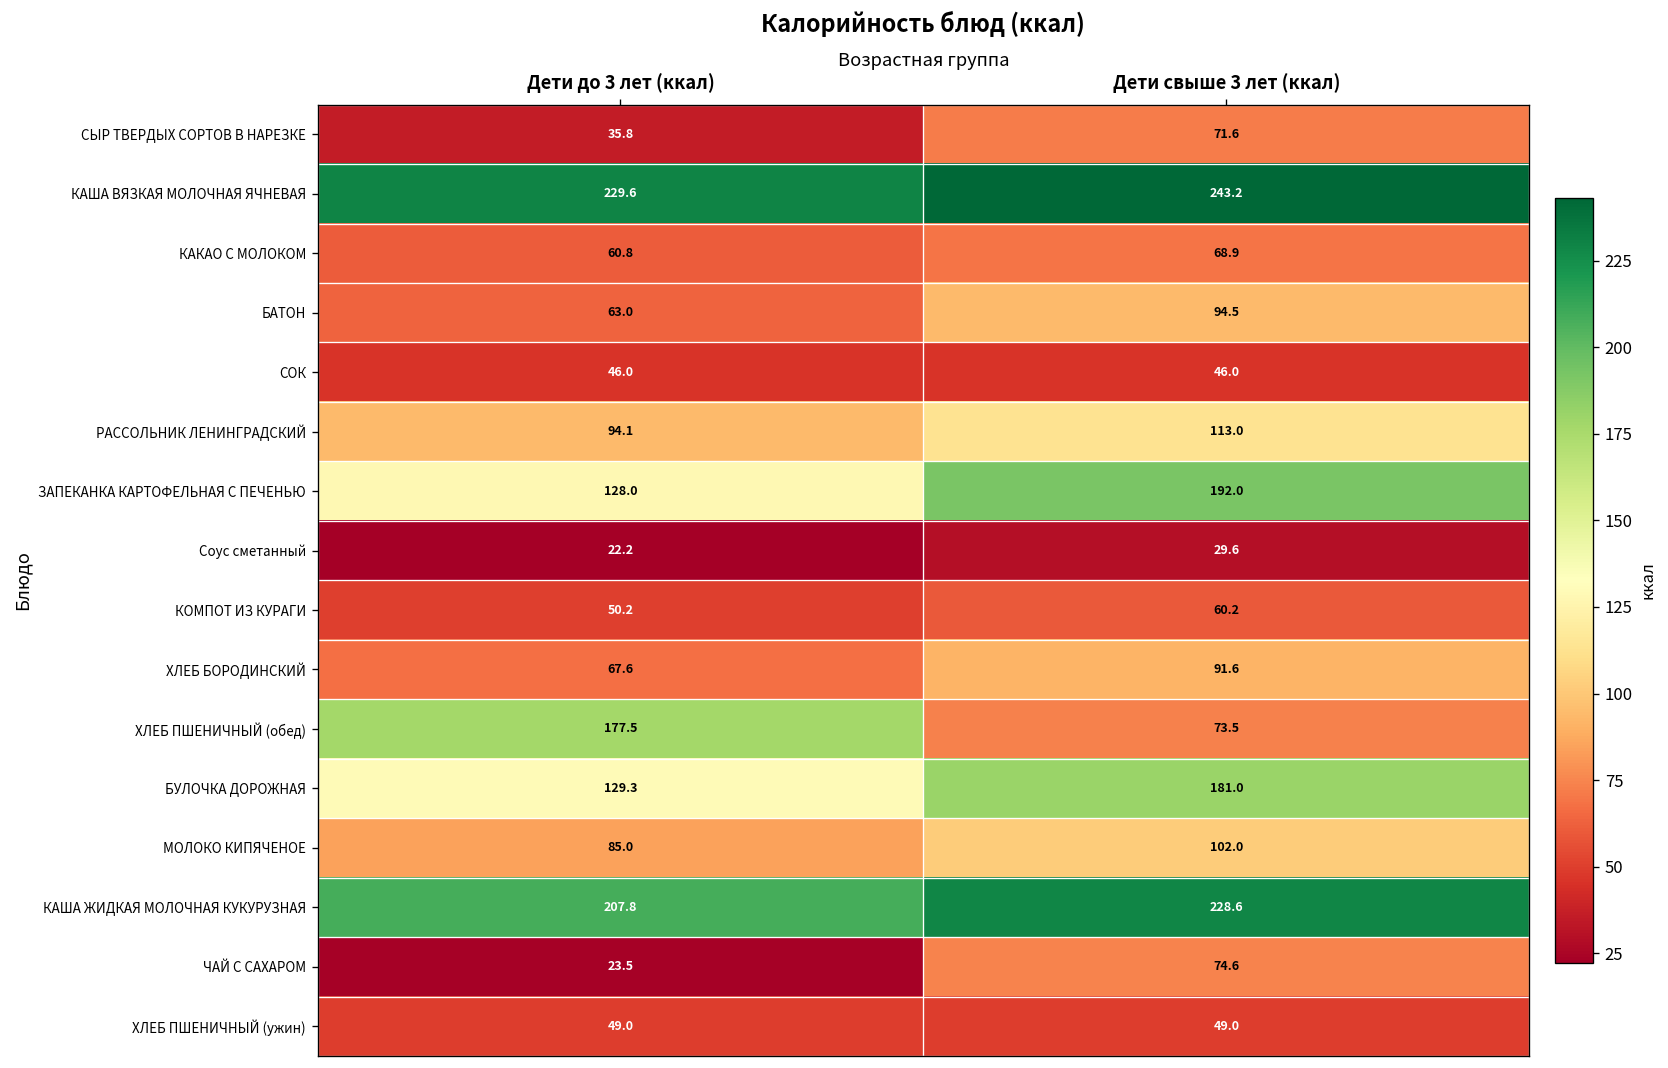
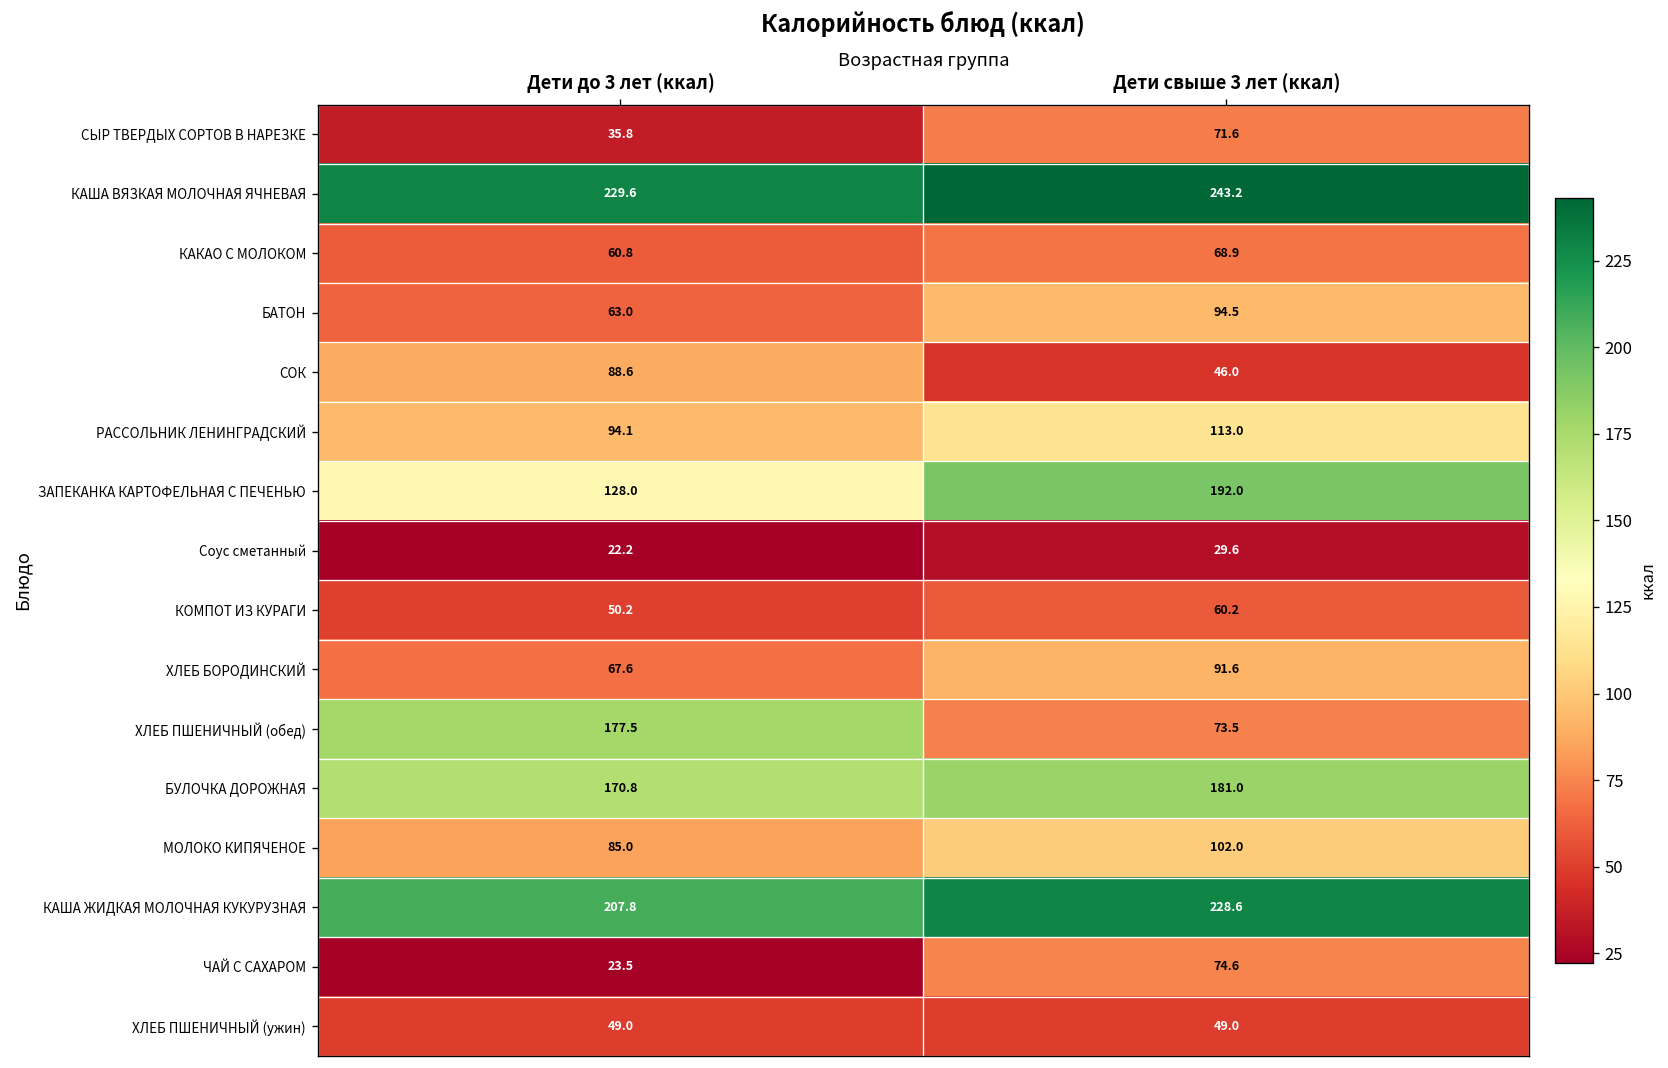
  {
    "СЫР ТВЕРДЫХ СОРТОВ В НАРЕЗКЕ": {
      "Дети до 3 лет (ккал)": 35.8,
      "Дети свыше 3 лет (ккал)": 71.6
    },
    "КАША ВЯЗКАЯ МОЛОЧНАЯ ЯЧНЕВАЯ": {
      "Дети до 3 лет (ккал)": 229.6,
      "Дети свыше 3 лет (ккал)": 243.2
    },
    "КАКАО С МОЛОКОМ": {
      "Дети до 3 лет (ккал)": 60.8,
      "Дети свыше 3 лет (ккал)": 68.9
    },
    "БАТОН": {
      "Дети до 3 лет (ккал)": 63.0,
      "Дети свыше 3 лет (ккал)": 94.5
    },
    "СОК": {
-     "Дети до 3 лет (ккал)": 46.0,
+     "Дети до 3 лет (ккал)": 88.6,
      "Дети свыше 3 лет (ккал)": 46.0
    },
    "РАССОЛЬНИК ЛЕНИНГРАДСКИЙ": {
      "Дети до 3 лет (ккал)": 94.1,
      "Дети свыше 3 лет (ккал)": 113.0
    },
    "ЗАПЕКАНКА КАРТОФЕЛЬНАЯ С ПЕЧЕНЬЮ": {
      "Дети до 3 лет (ккал)": 128.0,
      "Дети свыше 3 лет (ккал)": 192.0
    },
    "Соус сметанный": {
      "Дети до 3 лет (ккал)": 22.2,
      "Дети свыше 3 лет (ккал)": 29.6
    },
    "КОМПОТ ИЗ КУРАГИ": {
      "Дети до 3 лет (ккал)": 50.2,
      "Дети свыше 3 лет (ккал)": 60.2
    },
    "ХЛЕБ БОРОДИНСКИЙ": {
      "Дети до 3 лет (ккал)": 67.6,
      "Дети свыше 3 лет (ккал)": 91.6
    },
    "ХЛЕБ ПШЕНИЧНЫЙ (обед)": {
      "Дети до 3 лет (ккал)": 177.5,
      "Дети свыше 3 лет (ккал)": 73.5
    },
    "БУЛОЧКА ДОРОЖНАЯ": {
-     "Дети до 3 лет (ккал)": 129.3,
+     "Дети до 3 лет (ккал)": 170.8,
      "Дети свыше 3 лет (ккал)": 181.0
    },
    "МОЛОКО КИПЯЧЕНОЕ": {
      "Дети до 3 лет (ккал)": 85.0,
      "Дети свыше 3 лет (ккал)": 102.0
    },
    "КАША ЖИДКАЯ МОЛОЧНАЯ КУКУРУЗНАЯ": {
      "Дети до 3 лет (ккал)": 207.8,
      "Дети свыше 3 лет (ккал)": 228.6
    },
    "ЧАЙ С САХАРОМ": {
      "Дети до 3 лет (ккал)": 23.5,
      "Дети свыше 3 лет (ккал)": 74.6
    },
    "ХЛЕБ ПШЕНИЧНЫЙ (ужин)": {
      "Дети до 3 лет (ккал)": 49.0,
      "Дети свыше 3 лет (ккал)": 49.0
    }
  }
